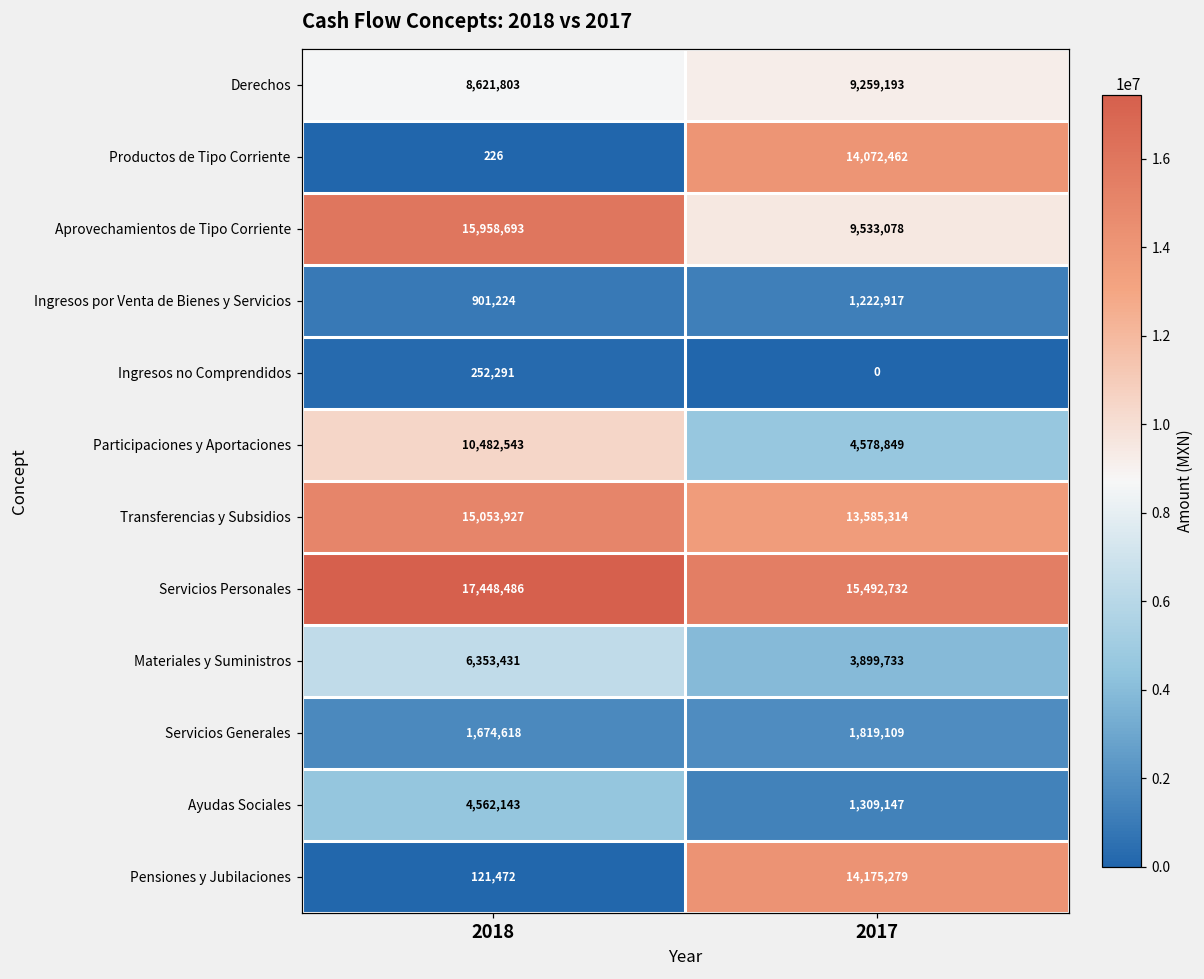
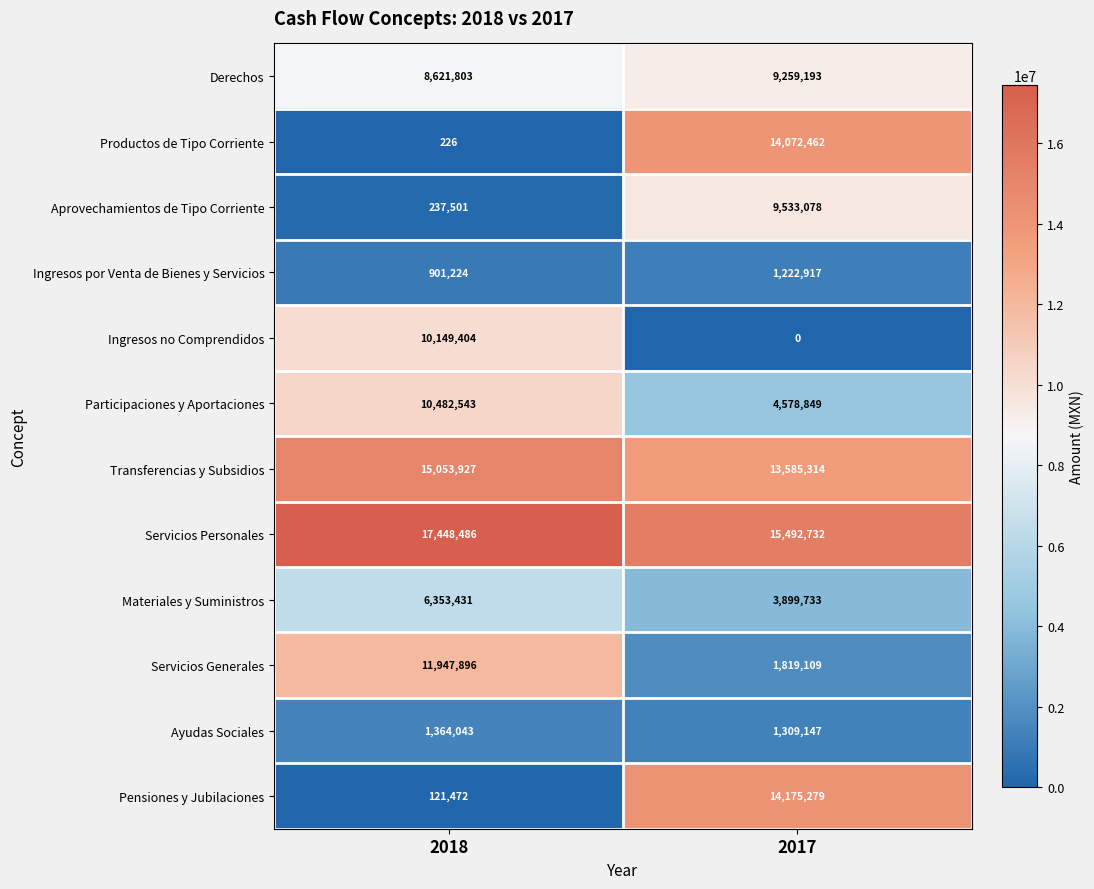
  {
    "Derechos": {
      "2018": "8,621,803",
      "2017": "9,259,193"
    },
    "Productos de Tipo Corriente": {
      "2018": "226",
      "2017": "14,072,462"
    },
    "Aprovechamientos de Tipo Corriente": {
-     "2018": "15,958,693",
+     "2018": "237,501",
      "2017": "9,533,078"
    },
    "Ingresos por Venta de Bienes y Servicios": {
      "2018": "901,224",
      "2017": "1,222,917"
    },
    "Ingresos no Comprendidos": {
-     "2018": "252,291",
+     "2018": "10,149,404",
      "2017": "0"
    },
    "Participaciones y Aportaciones": {
      "2018": "10,482,543",
      "2017": "4,578,849"
    },
    "Transferencias y Subsidios": {
      "2018": "15,053,927",
      "2017": "13,585,314"
    },
    "Servicios Personales": {
      "2018": "17,448,486",
      "2017": "15,492,732"
    },
    "Materiales y Suministros": {
      "2018": "6,353,431",
      "2017": "3,899,733"
    },
    "Servicios Generales": {
-     "2018": "1,674,618",
+     "2018": "11,947,896",
      "2017": "1,819,109"
    },
    "Ayudas Sociales": {
-     "2018": "4,562,143",
+     "2018": "1,364,043",
      "2017": "1,309,147"
    },
    "Pensiones y Jubilaciones": {
      "2018": "121,472",
      "2017": "14,175,279"
    }
  }
